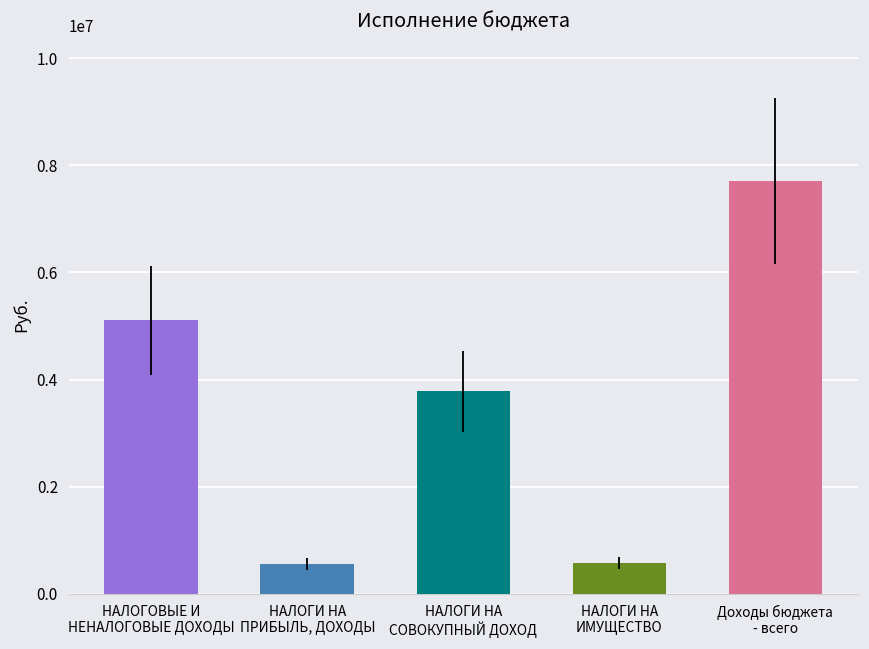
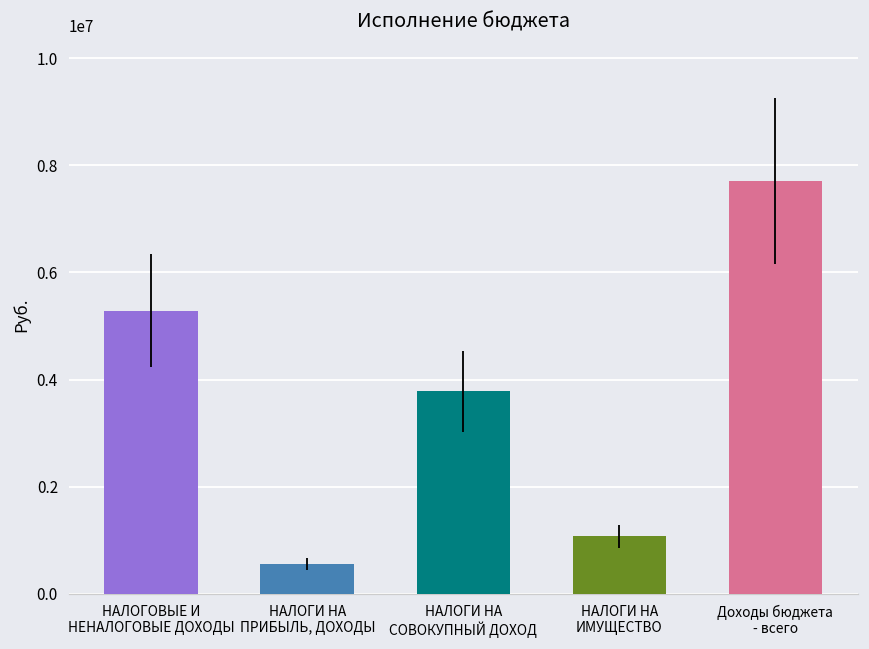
  {
-   "НАЛОГОВЫЕ И НЕНАЛОГОВЫЕ ДОХОДЫ": 5100000,
+   "НАЛОГОВЫЕ И НЕНАЛОГОВЫЕ ДОХОДЫ": 5300000,
    "НАЛОГИ НА ПРИБЫЛЬ, ДОХОДЫ": 600000,
    "НАЛОГИ НА СОВОКУПНЫЙ ДОХОД": 3800000,
-   "НАЛОГИ НА ИМУЩЕСТВО": 600000,
+   "НАЛОГИ НА ИМУЩЕСТВО": 1100000,
    "Доходы бюджета - всего": 7700000
  }
